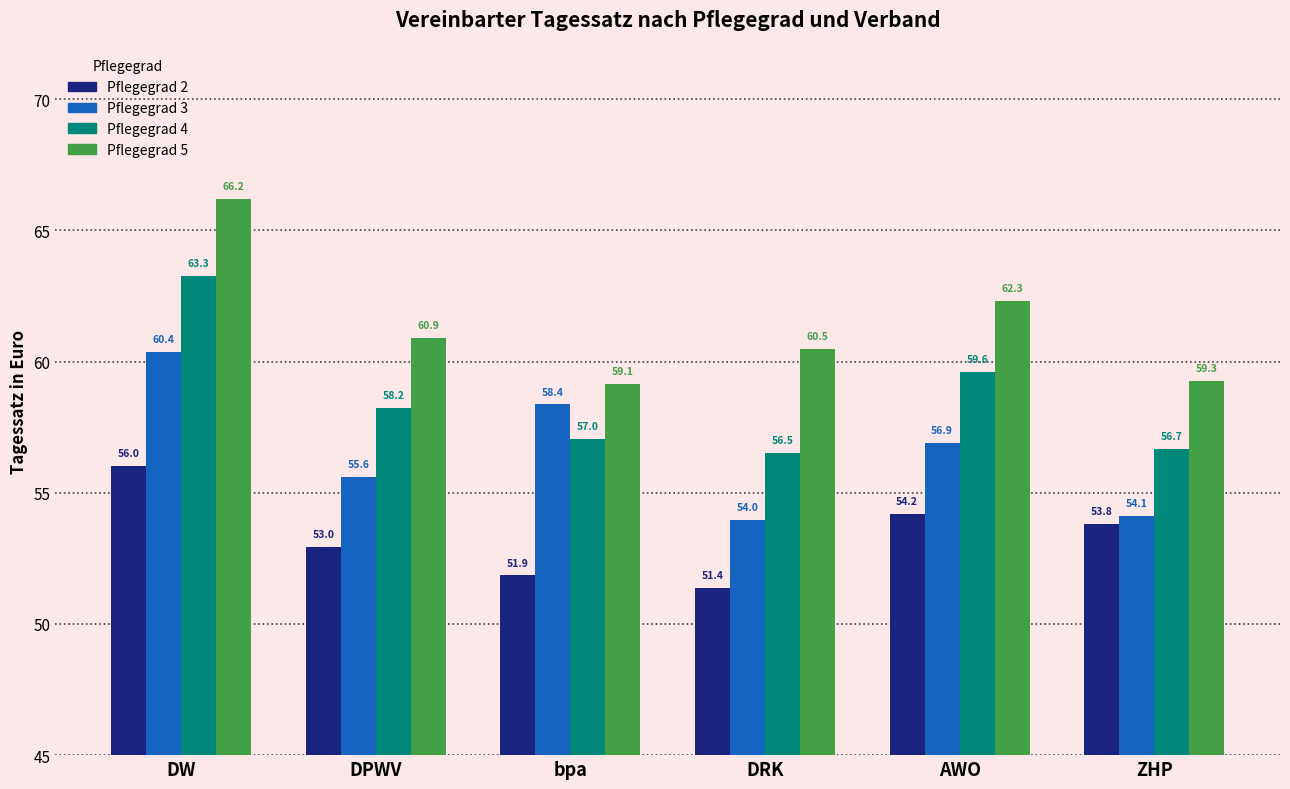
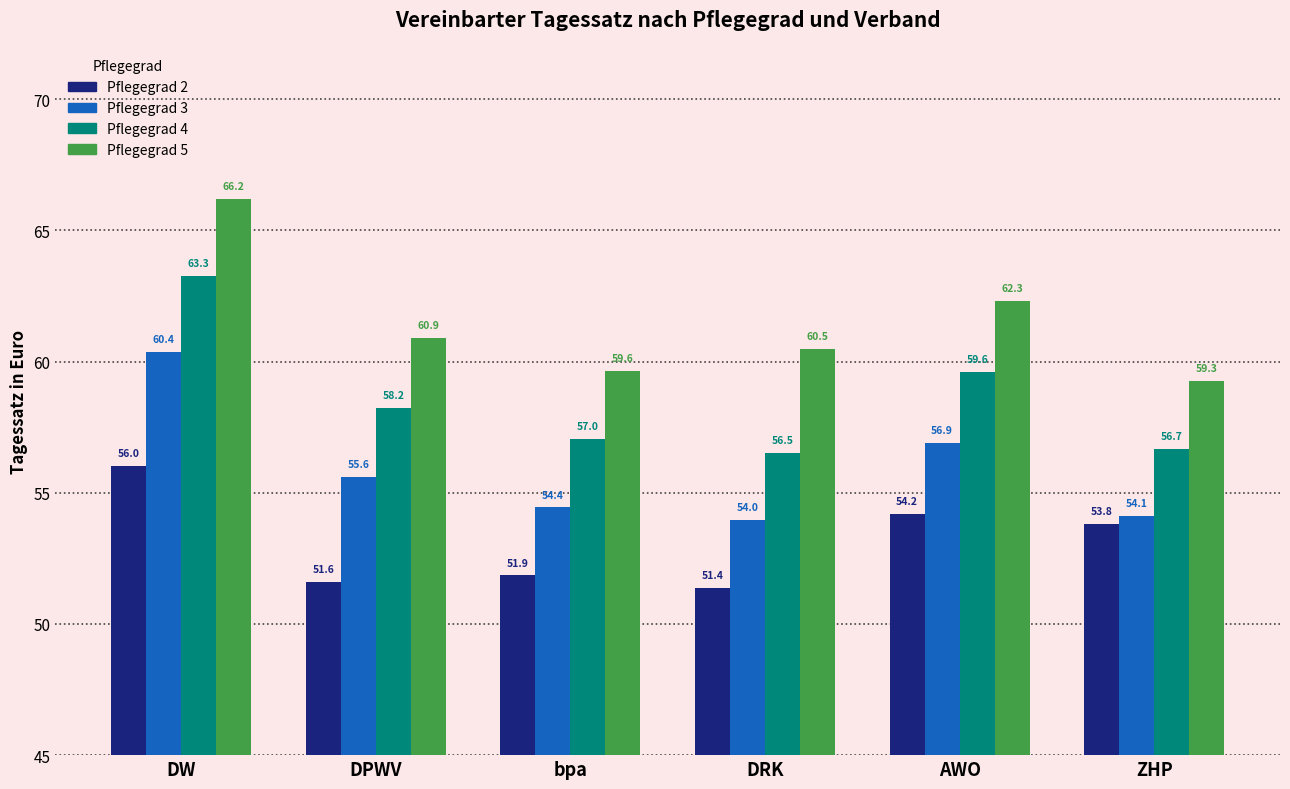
  {
    "Pflegegrad 2": {
      "DW": 56.0,
-     "DPWV": 53.0,
+     "DPWV": 51.6,
      "bpa": 51.9,
      "DRK": 51.4,
      "AWO": 54.2,
      "ZHP": 53.8
    },
    "Pflegegrad 3": {
      "DW": 60.4,
      "DPWV": 55.6,
-     "bpa": 58.4,
+     "bpa": 54.4,
      "DRK": 54.0,
      "AWO": 56.9,
      "ZHP": 54.1
    },
    "Pflegegrad 4": {
      "DW": 63.3,
      "DPWV": 58.2,
      "bpa": 57.0,
      "DRK": 56.5,
      "AWO": 59.6,
      "ZHP": 56.7
    },
    "Pflegegrad 5": {
      "DW": 66.2,
      "DPWV": 60.9,
-     "bpa": 59.1,
+     "bpa": 59.6,
      "DRK": 60.5,
      "AWO": 62.3,
      "ZHP": 59.3
    }
  }
